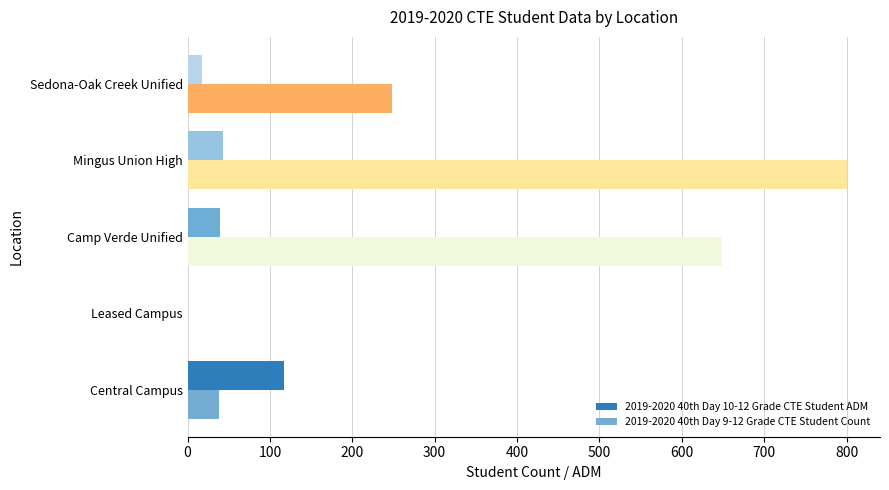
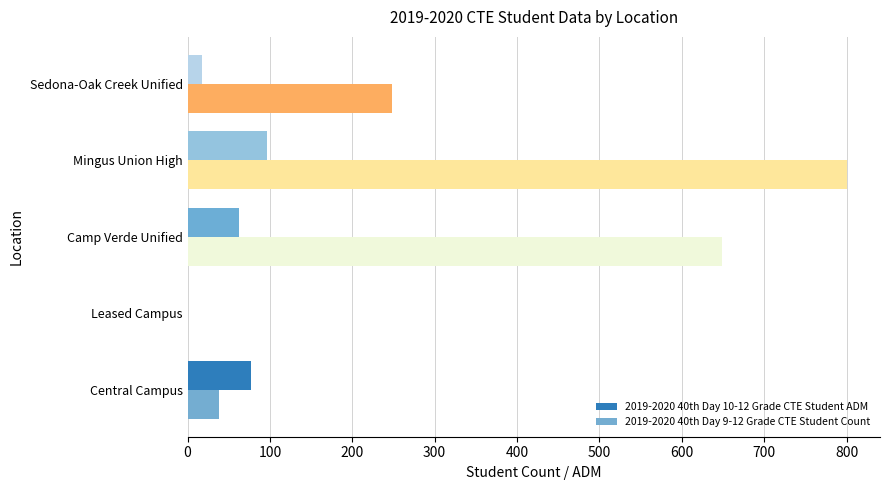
  {
    "2019-2020 40th Day 10-12 Grade CTE Student ADM": {
      "Sedona-Oak Creek Unified": 20,
-     "Mingus Union High": 40,
-     "Camp Verde Unified": 40,
+     "Mingus Union High": 100,
+     "Camp Verde Unified": 60,
      "Leased Campus": 0,
-     "Central Campus": 120
+     "Central Campus": 80
    },
    "2019-2020 40th Day 9-12 Grade CTE Student Count": {
      "Sedona-Oak Creek Unified": 250,
      "Mingus Union High": 800,
      "Camp Verde Unified": 650,
      "Leased Campus": 0,
      "Central Campus": 40
    }
  }
